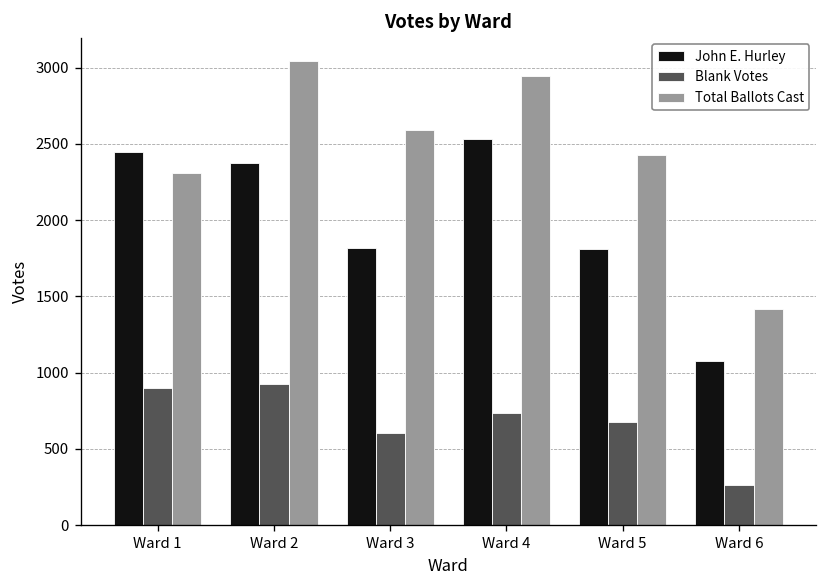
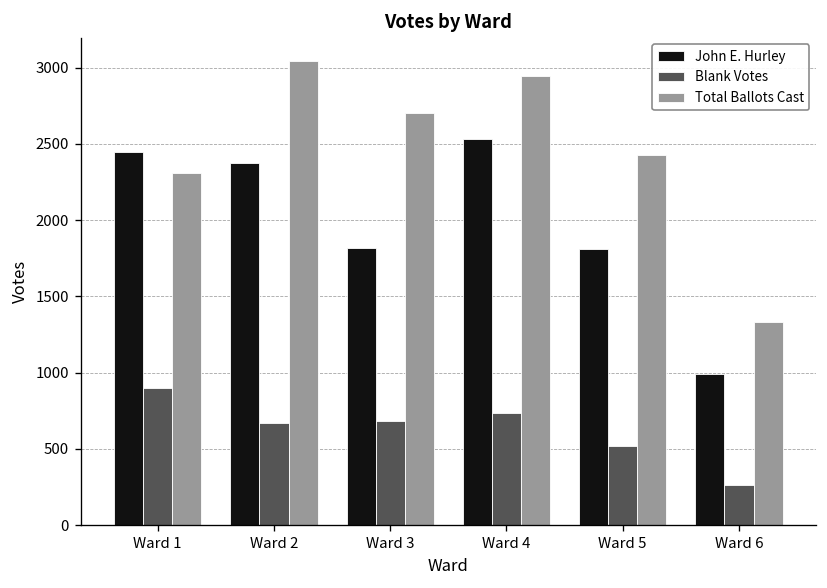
  {
    "John E. Hurley": {
      "Ward 1": 2450,
      "Ward 2": 2370,
      "Ward 3": 1820,
      "Ward 4": 2530,
      "Ward 5": 1810,
-     "Ward 6": 1070
+     "Ward 6": 990
    },
    "Blank Votes": {
      "Ward 1": 900,
-     "Ward 2": 930,
-     "Ward 3": 610,
+     "Ward 2": 670,
+     "Ward 3": 680,
      "Ward 4": 730,
-     "Ward 5": 680,
+     "Ward 5": 520,
      "Ward 6": 260
    },
    "Total Ballots Cast": {
      "Ward 1": 2310,
      "Ward 2": 3040,
-     "Ward 3": 2590,
+     "Ward 3": 2700,
      "Ward 4": 2950,
      "Ward 5": 2430,
-     "Ward 6": 1420
+     "Ward 6": 1340
    }
  }
